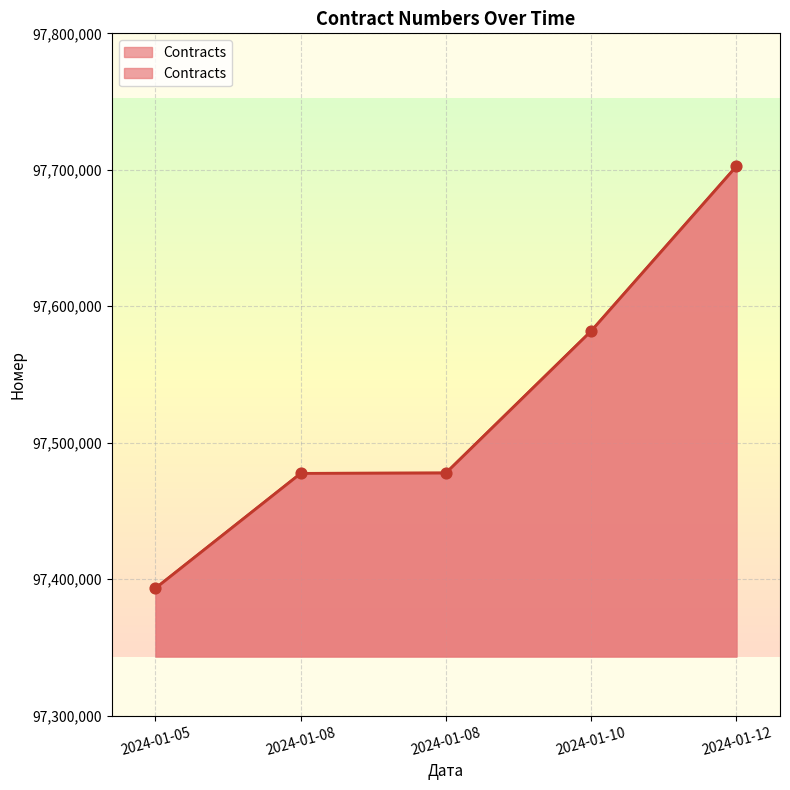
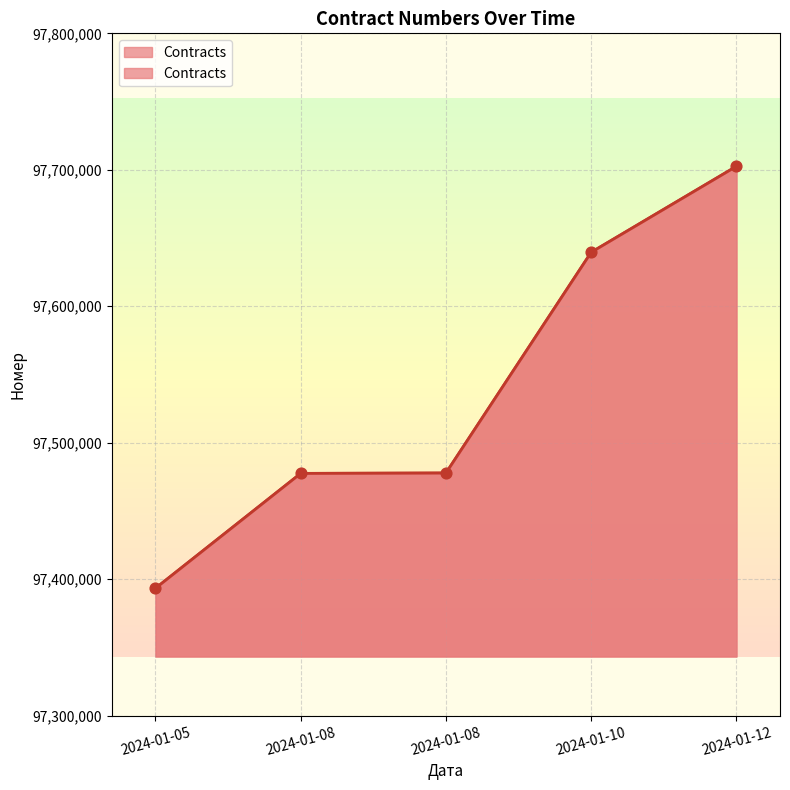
  {
    "2024-01-05": "97,393,000",
-   "2024-01-10": "97,582,000",
+   "2024-01-10": "97,640,000",
    "2024-01-12": "97,703,000"
  }
